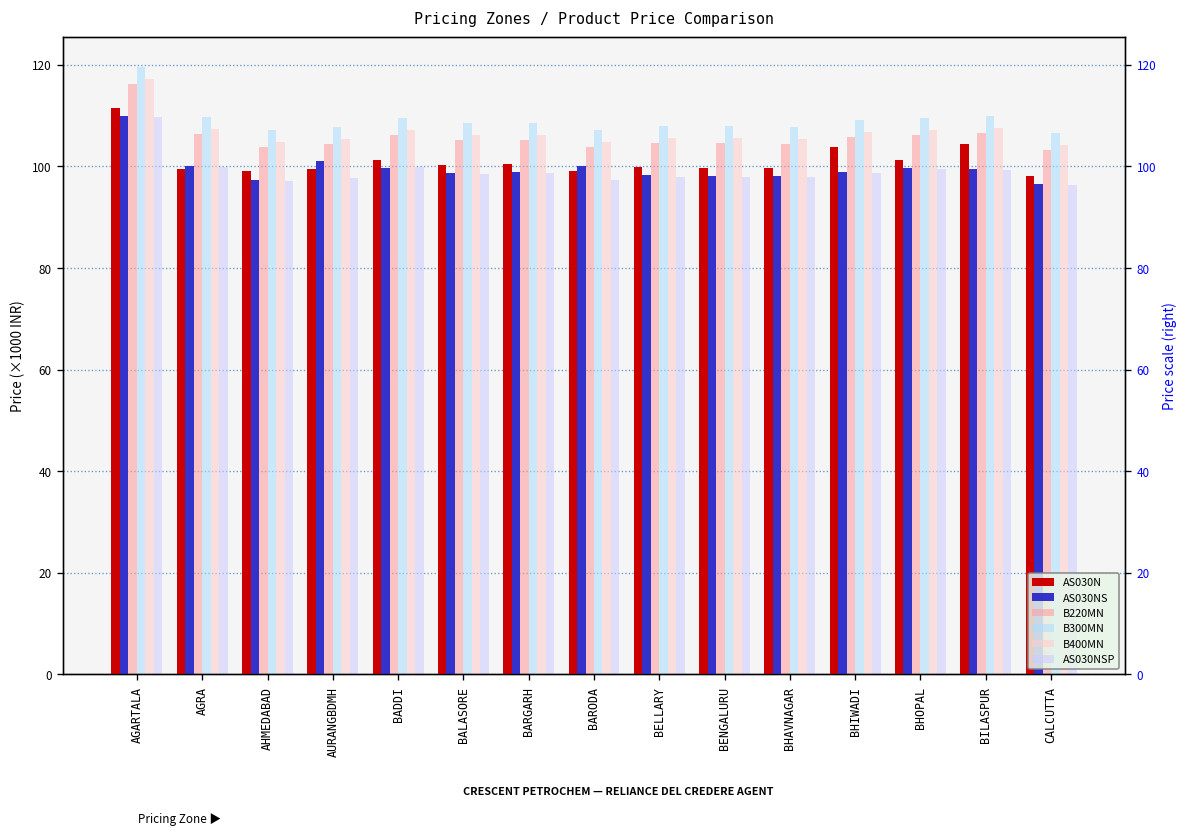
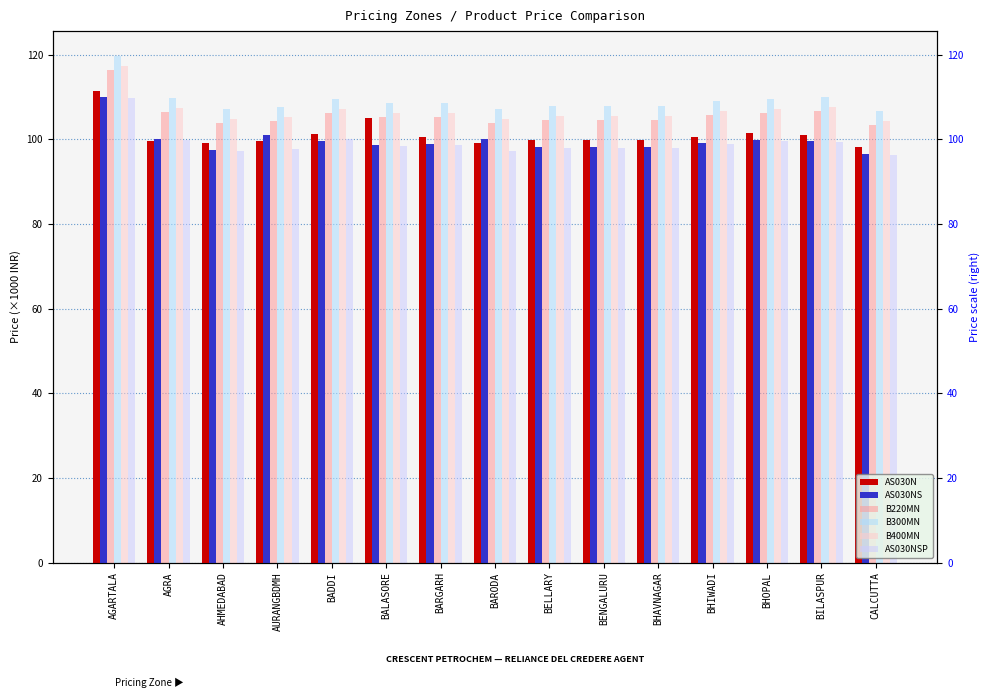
  {
    "AS030N": {
      "AGARTALA": 111,
      "AGRA": 100,
      "AHMEDABAD": 99,
      "AURANGBDMH": 100,
      "BADDI": 101,
-     "BALASORE": 100,
+     "BALASORE": 105,
      "BARGARH": 101,
      "BARODA": 99,
      "BELLARY": 100,
      "BENGALURU": 100,
      "BHAVNAGAR": 100,
-     "BHIWADI": 104,
+     "BHIWADI": 101,
      "BHOPAL": 101,
-     "BILASPUR": 104,
+     "BILASPUR": 101,
      "CALCUTTA": 98
    },
    "AS030NS": {
      "AGARTALA": 110,
      "AGRA": 100,
      "AHMEDABAD": 97,
      "AURANGBDMH": 101,
      "BADDI": 100,
      "BALASORE": 99,
      "BARGARH": 99,
      "BARODA": 100,
      "BELLARY": 98,
      "BENGALURU": 98,
      "BHAVNAGAR": 98,
      "BHIWADI": 99,
      "BHOPAL": 100,
      "BILASPUR": 99,
      "CALCUTTA": 97
    }
  }
